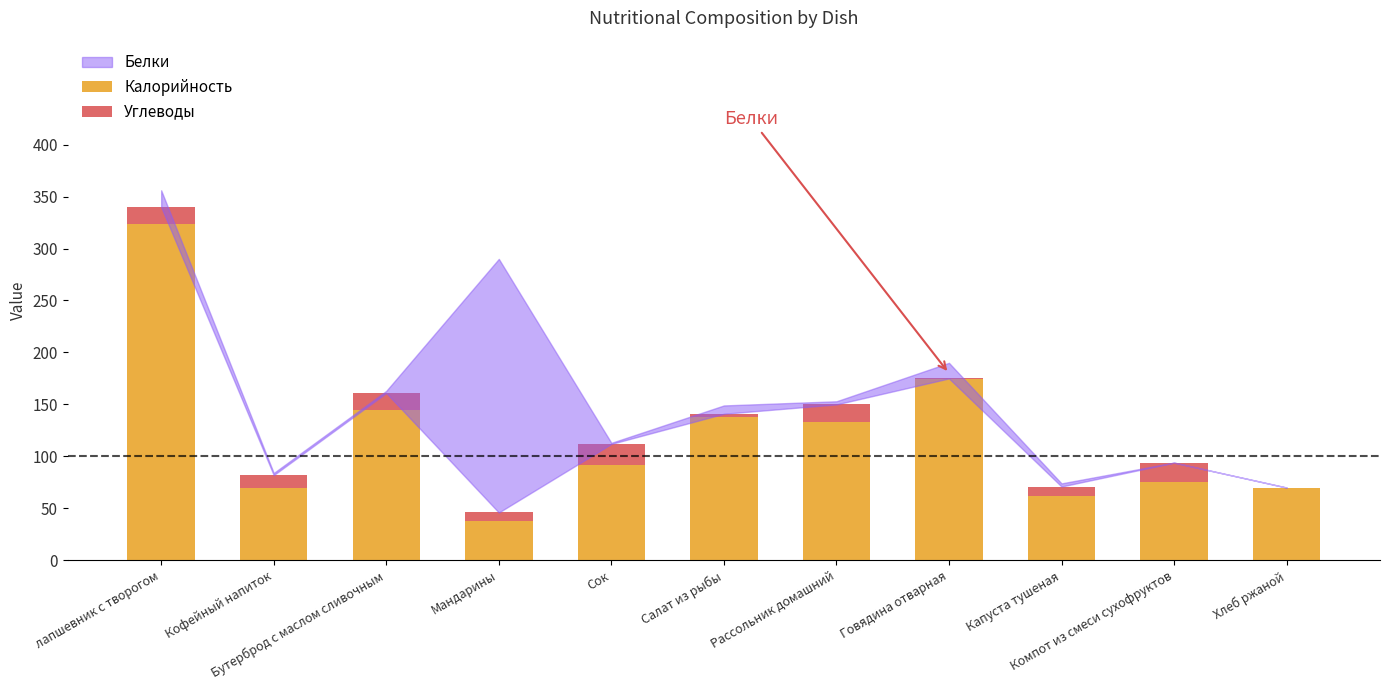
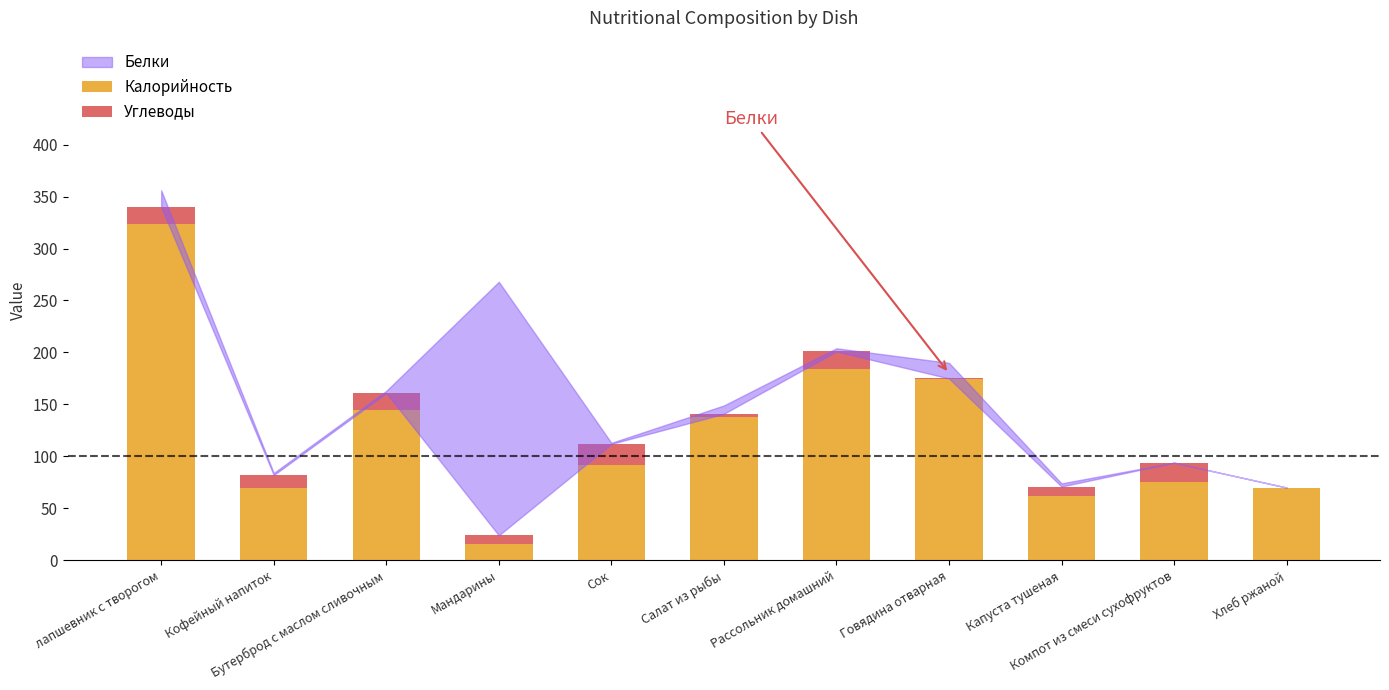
  {
    "Калорийность": {
      "лапшевник с творогом": 324,
      "Кофейный напиток": 70,
      "Бутерброд с маслом сливочным": 145,
-     "Мандарины": 38,
+     "Мандарины": 16,
      "Сок": 92,
      "Салат из рыбы": 138,
-     "Рассольник домашний": 133,
+     "Рассольник домашний": 184,
      "Говядина отварная": 174,
      "Капуста тушеная": 62,
      "Компот из смеси сухофруктов": 75,
      "Хлеб ржаной": 70
    },
    "Белки": {
      "Компот из смеси сухофруктов": 0,
      "Хлеб ржаной": 0
    },
    "Углеводы": {
      "лапшевник с творогом": 16,
      "Кофейный напиток": 12,
      "Бутерброд с маслом сливочным": 16,
      "Мандарины": 8,
      "Сок": 20,
      "Салат из рыбы": 3,
      "Рассольник домашний": 17,
      "Капуста тушеная": 9,
      "Компот из смеси сухофруктов": 19,
      "Хлеб ржаной": 0
    }
  }
